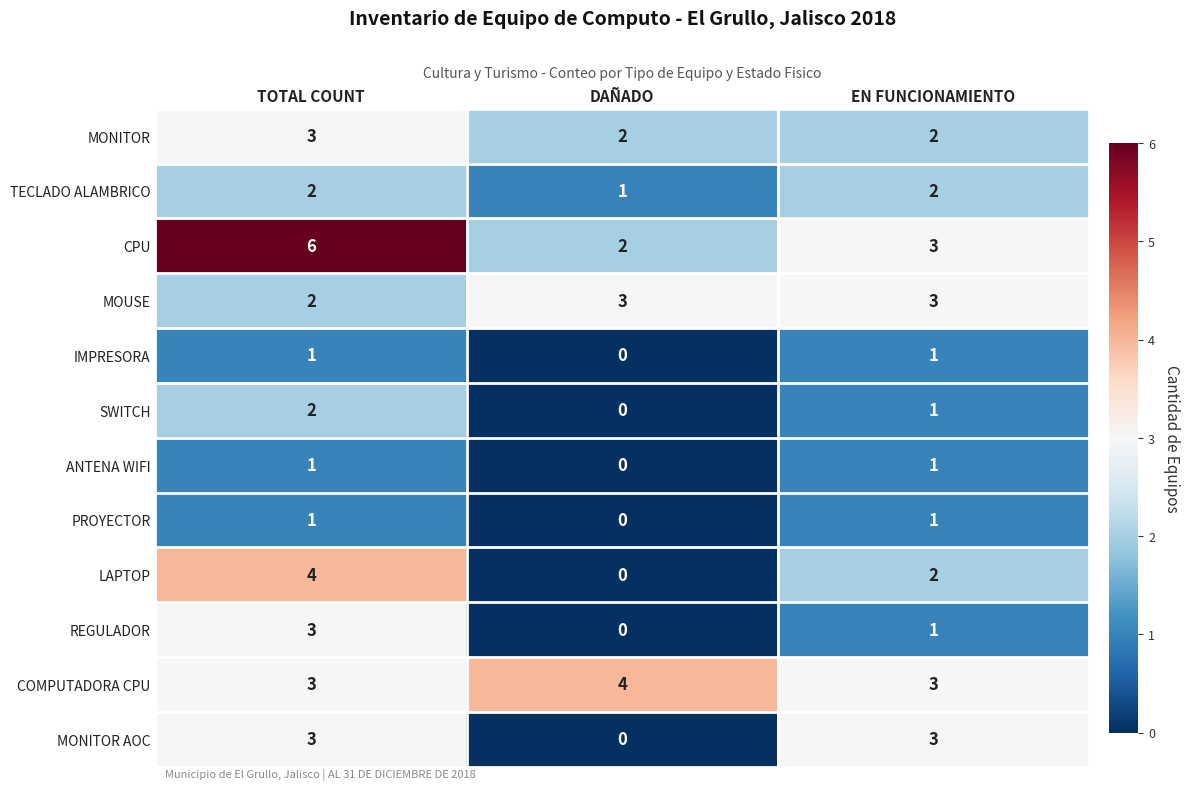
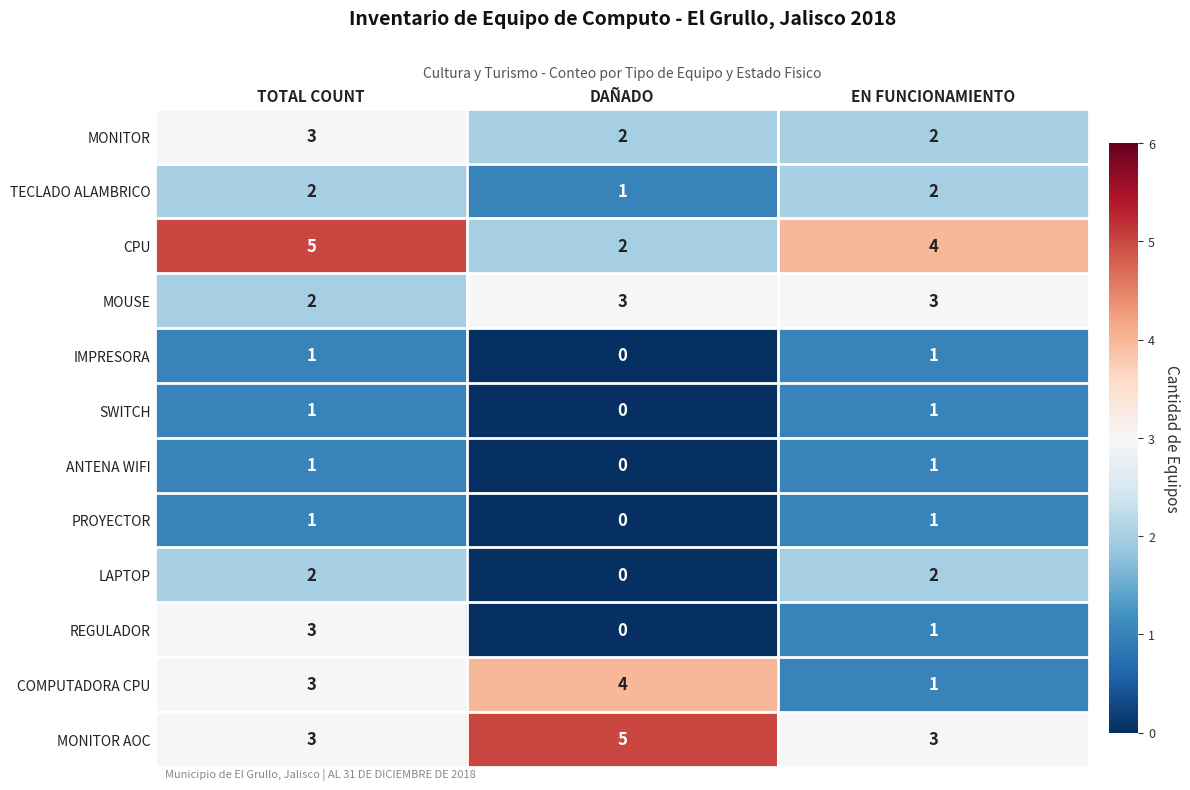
  {
    "MONITOR": {
      "TOTAL COUNT": 3,
      "DAÑADO": 2,
      "EN FUNCIONAMIENTO": 2
    },
    "TECLADO ALAMBRICO": {
      "TOTAL COUNT": 2,
      "DAÑADO": 1,
      "EN FUNCIONAMIENTO": 2
    },
    "CPU": {
-     "TOTAL COUNT": 6,
+     "TOTAL COUNT": 5,
      "DAÑADO": 2,
-     "EN FUNCIONAMIENTO": 3
+     "EN FUNCIONAMIENTO": 4
    },
    "MOUSE": {
      "TOTAL COUNT": 2,
      "DAÑADO": 3,
      "EN FUNCIONAMIENTO": 3
    },
    "IMPRESORA": {
      "TOTAL COUNT": 1,
      "DAÑADO": 0,
      "EN FUNCIONAMIENTO": 1
    },
    "SWITCH": {
-     "TOTAL COUNT": 2,
+     "TOTAL COUNT": 1,
      "DAÑADO": 0,
      "EN FUNCIONAMIENTO": 1
    },
    "ANTENA WIFI": {
      "TOTAL COUNT": 1,
      "DAÑADO": 0,
      "EN FUNCIONAMIENTO": 1
    },
    "PROYECTOR": {
      "TOTAL COUNT": 1,
      "DAÑADO": 0,
      "EN FUNCIONAMIENTO": 1
    },
    "LAPTOP": {
-     "TOTAL COUNT": 4,
+     "TOTAL COUNT": 2,
      "DAÑADO": 0,
      "EN FUNCIONAMIENTO": 2
    },
    "REGULADOR": {
      "TOTAL COUNT": 3,
      "DAÑADO": 0,
      "EN FUNCIONAMIENTO": 1
    },
    "COMPUTADORA CPU": {
      "TOTAL COUNT": 3,
      "DAÑADO": 4,
-     "EN FUNCIONAMIENTO": 3
+     "EN FUNCIONAMIENTO": 1
    },
    "MONITOR AOC": {
      "TOTAL COUNT": 3,
-     "DAÑADO": 0,
+     "DAÑADO": 5,
      "EN FUNCIONAMIENTO": 3
    }
  }
